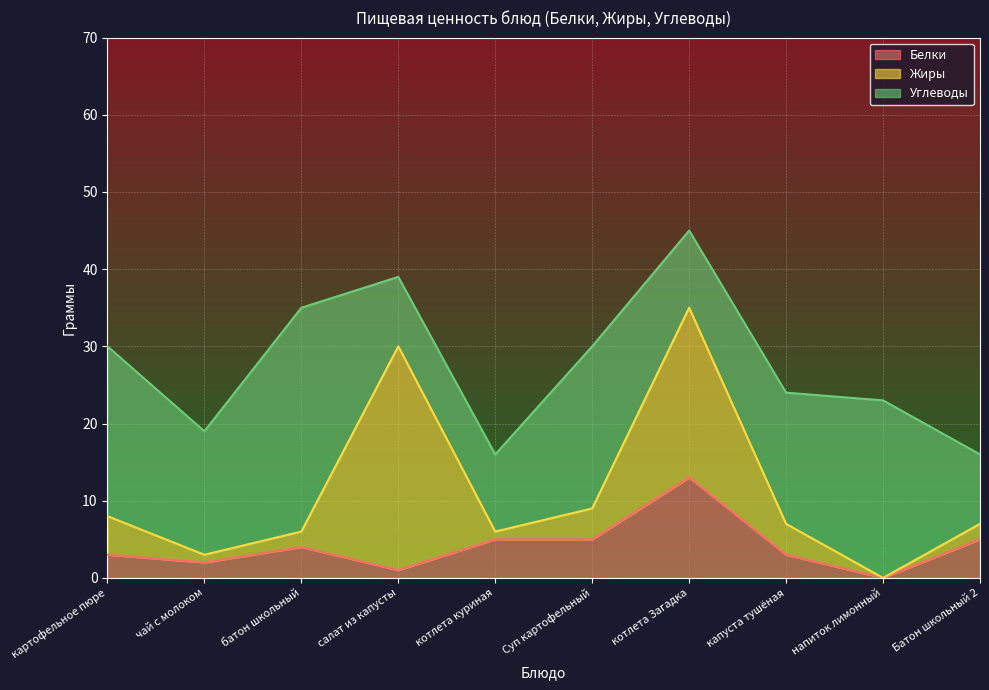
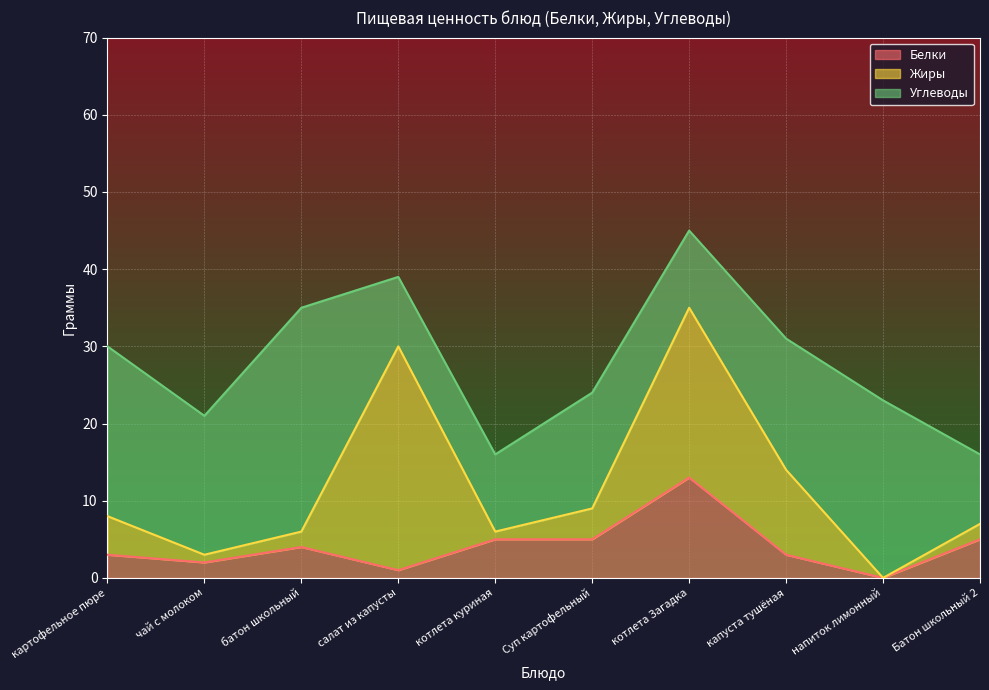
  {
    "Белки": {
      "картофельное пюре": 3,
      "чай с молоком": 2,
      "батон школьный": 4,
      "салат из капусты": 1,
      "котлета куриная": 5,
      "Суп картофельный": 5,
      "котлета Загадка": 13,
      "капуста тушёная": 3,
      "Батон школьный 2": 5
    },
    "Жиры": {
      "картофельное пюре": 5,
      "чай с молоком": 1,
      "батон школьный": 2,
      "салат из капусты": 29,
      "котлета куриная": 1,
      "Суп картофельный": 4,
      "котлета Загадка": 22,
-     "капуста тушёная": 4,
+     "капуста тушёная": 11,
      "Батон школьный 2": 2
    },
    "Углеводы": {
      "картофельное пюре": 22,
-     "чай с молоком": 16,
+     "чай с молоком": 18,
      "батон школьный": 29,
      "салат из капусты": 9,
      "котлета куриная": 10,
-     "Суп картофельный": 21,
+     "Суп картофельный": 15,
      "котлета Загадка": 10,
      "капуста тушёная": 17,
      "напиток лимонный": 23,
      "Батон школьный 2": 9
    }
  }
